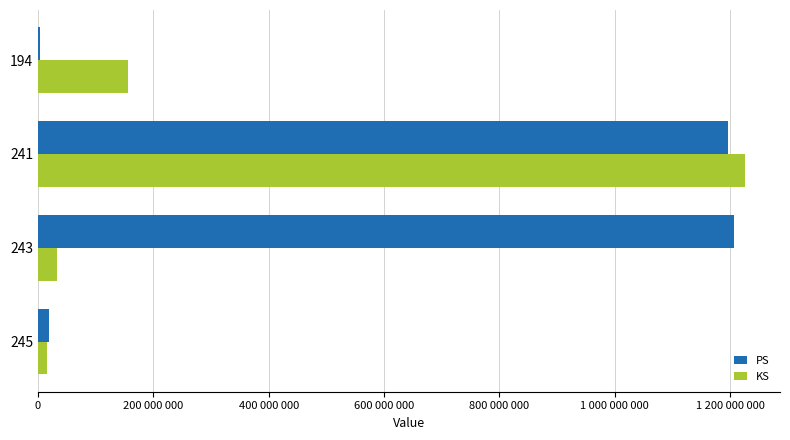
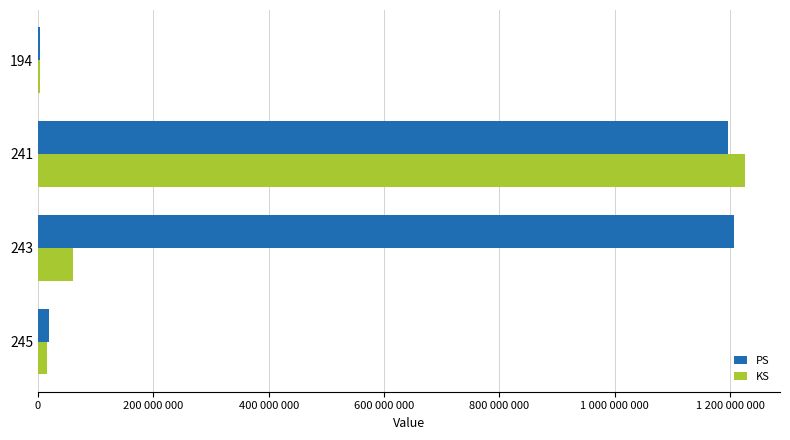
  {
    "PS": {
      "241": 1200000000,
      "243": 1210000000,
      "245": 20000000
    },
    "KS": {
-     "194": 160000000,
+     "194": 0,
      "241": 1230000000,
-     "243": 30000000,
+     "243": 60000000,
      "245": 20000000
    }
  }
